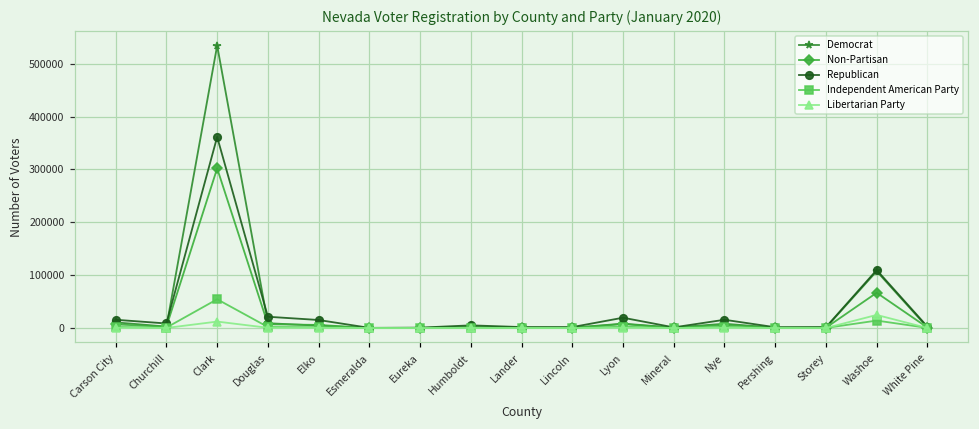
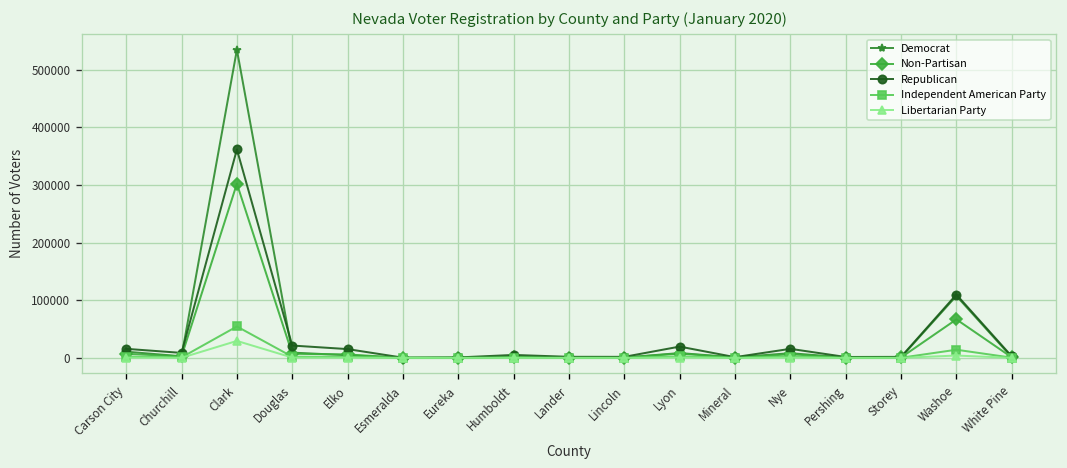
  {
    "Libertarian Party": {
-     "Clark": 10000,
-     "Washoe": 20000
+     "Clark": 30000,
+     "Washoe": 0
    }
  }
